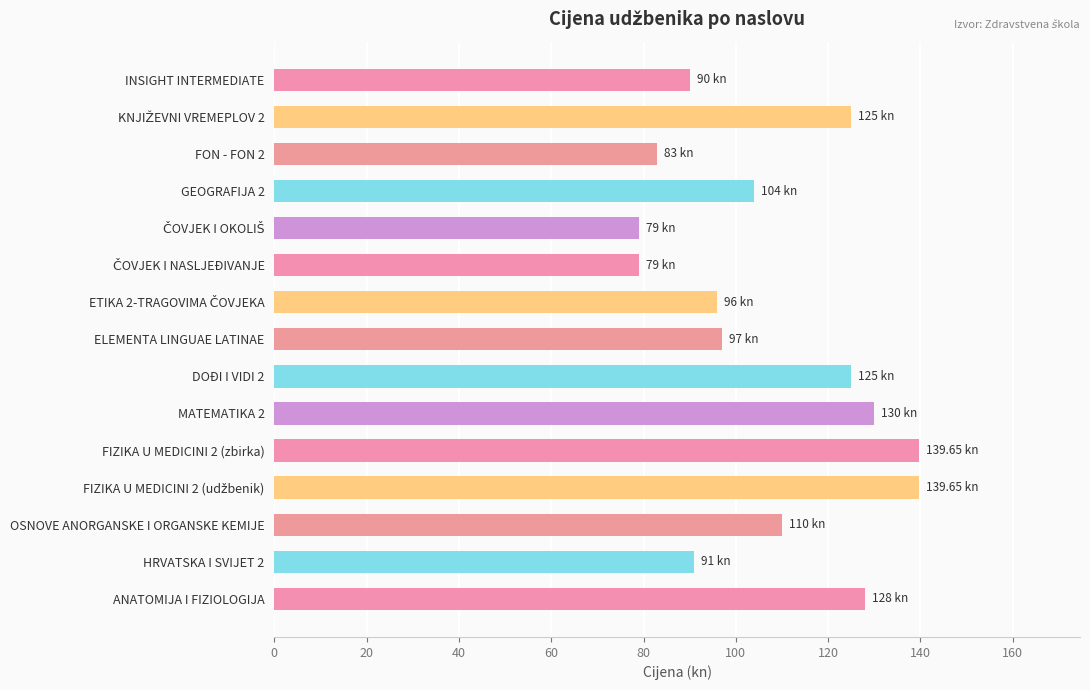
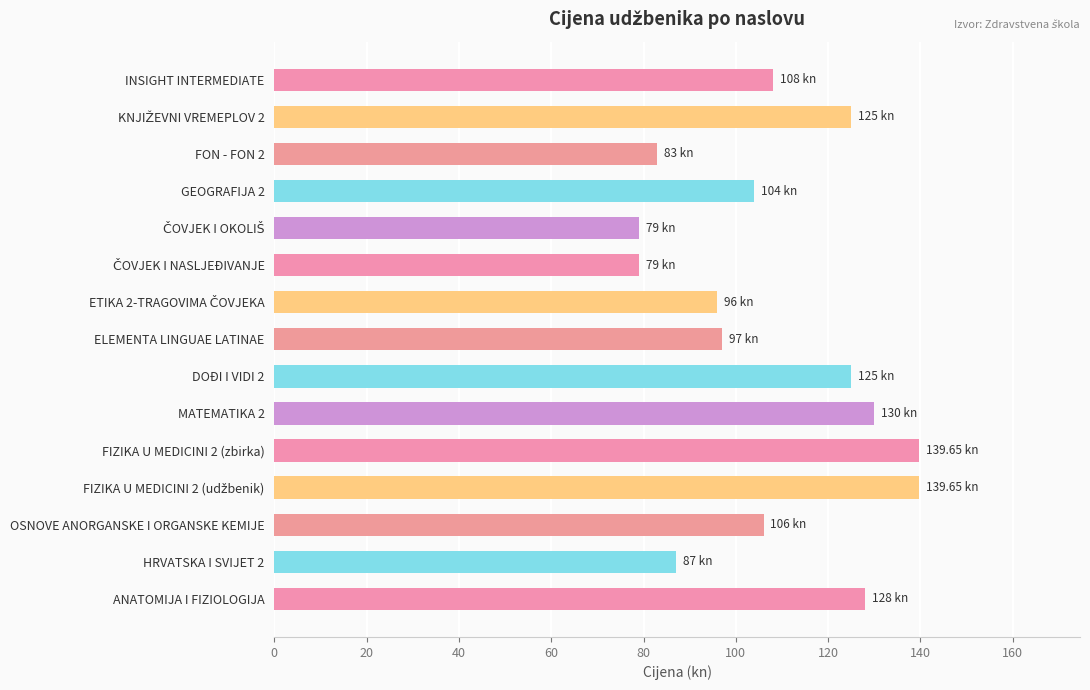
  {
-   "INSIGHT INTERMEDIATE": 90,
+   "INSIGHT INTERMEDIATE": 108,
    "KNJIŽEVNI VREMEPLOV 2": 125,
    "FON - FON 2": 83,
    "GEOGRAFIJA 2": 104,
    "ČOVJEK I OKOLIŠ": 79,
    "ČOVJEK I NASLJEĐIVANJE": 79,
    "ETIKA 2-TRAGOVIMA ČOVJEKA": 96,
    "ELEMENTA LINGUAE LATINAE": 97,
    "DOĐI I VIDI 2": 125,
    "MATEMATIKA 2": 130,
    "FIZIKA U MEDICINI 2 (zbirka)": 139.65,
    "FIZIKA U MEDICINI 2 (udžbenik)": 139.65,
-   "OSNOVE ANORGANSKE I ORGANSKE KEMIJE": 110,
-   "HRVATSKA I SVIJET 2": 91,
+   "OSNOVE ANORGANSKE I ORGANSKE KEMIJE": 106,
+   "HRVATSKA I SVIJET 2": 87,
    "ANATOMIJA I FIZIOLOGIJA": 128
  }
